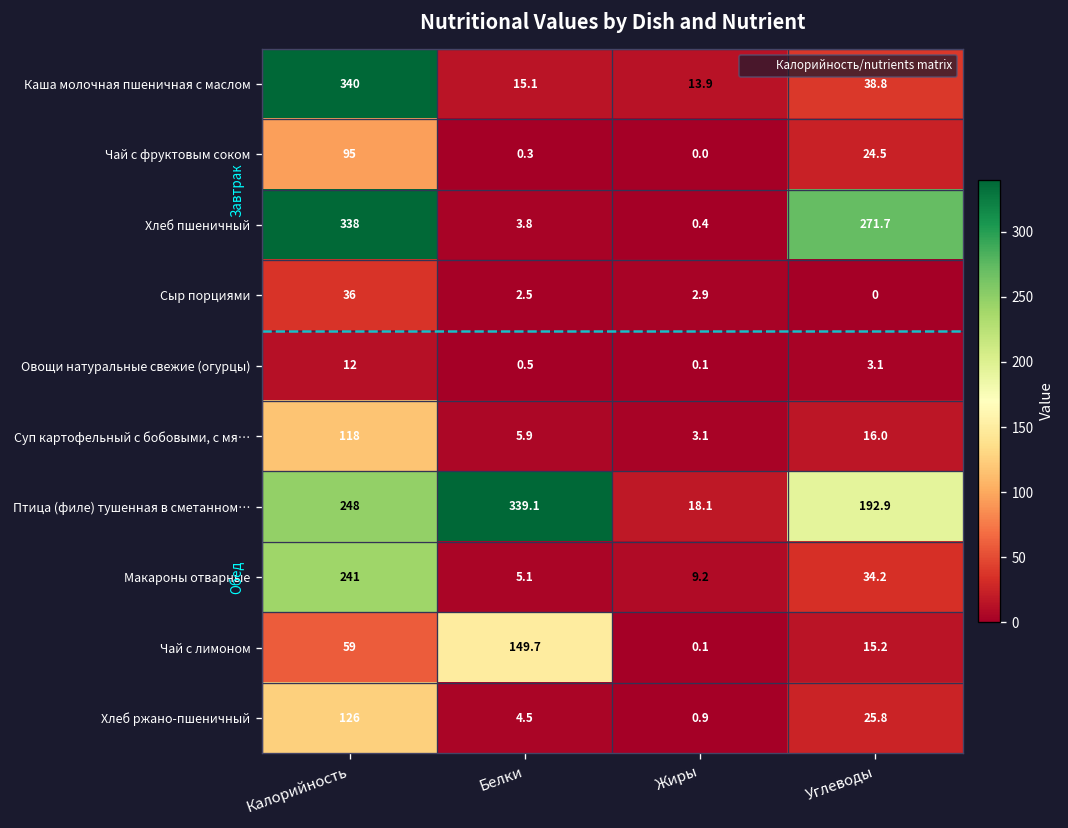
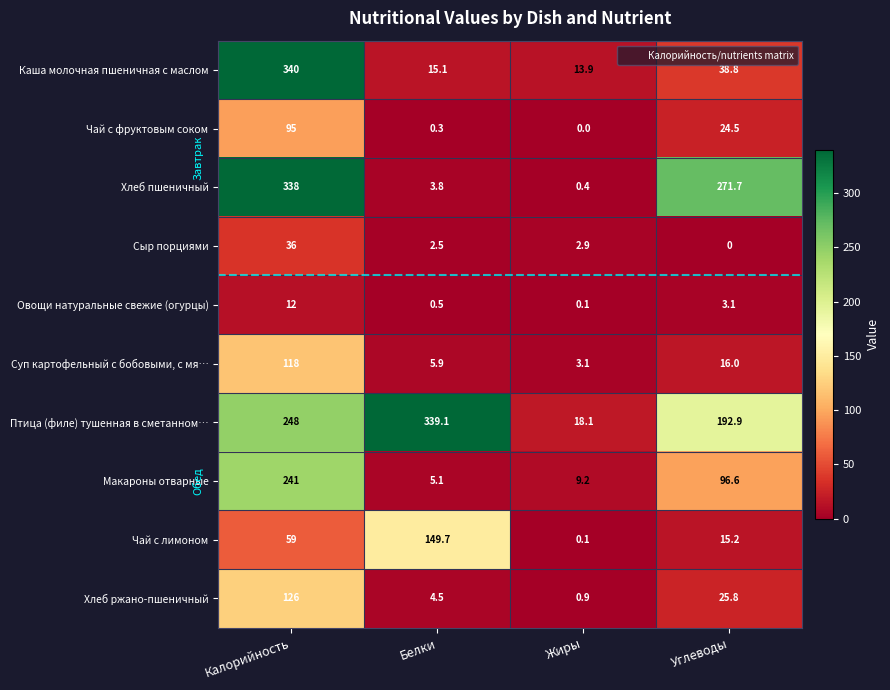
  {
    "Каша молочная пшеничная с маслом": {
      "Калорийность": 340,
      "Белки": 15.1,
      "Жиры": 13.9,
      "Углеводы": 38.8
    },
    "Чай с фруктовым соком": {
      "Калорийность": 95,
      "Белки": 0.3,
      "Жиры": 0.0,
      "Углеводы": 24.5
    },
    "Хлеб пшеничный": {
      "Калорийность": 338,
      "Белки": 3.8,
      "Жиры": 0.4,
      "Углеводы": 271.7
    },
    "Сыр порциями": {
      "Калорийность": 36,
      "Белки": 2.5,
      "Жиры": 2.9,
      "Углеводы": 0
    },
    "Овощи натуральные свежие (огурцы)": {
      "Калорийность": 12,
      "Белки": 0.5,
      "Жиры": 0.1,
      "Углеводы": 3.1
    },
    "Суп картофельный с бобовыми, с мя…": {
      "Калорийность": 118,
      "Белки": 5.9,
      "Жиры": 3.1,
      "Углеводы": 16.0
    },
    "Птица (филе) тушенная в сметанном…": {
      "Калорийность": 248,
      "Белки": 339.1,
      "Жиры": 18.1,
      "Углеводы": 192.9
    },
    "Макароны отварные": {
      "Калорийность": 241,
      "Белки": 5.1,
      "Жиры": 9.2,
-     "Углеводы": 34.2
+     "Углеводы": 96.6
    },
    "Чай с лимоном": {
      "Калорийность": 59,
      "Белки": 149.7,
      "Жиры": 0.1,
      "Углеводы": 15.2
    },
    "Хлеб ржано-пшеничный": {
      "Калорийность": 126,
      "Белки": 4.5,
      "Жиры": 0.9,
      "Углеводы": 25.8
    }
  }
